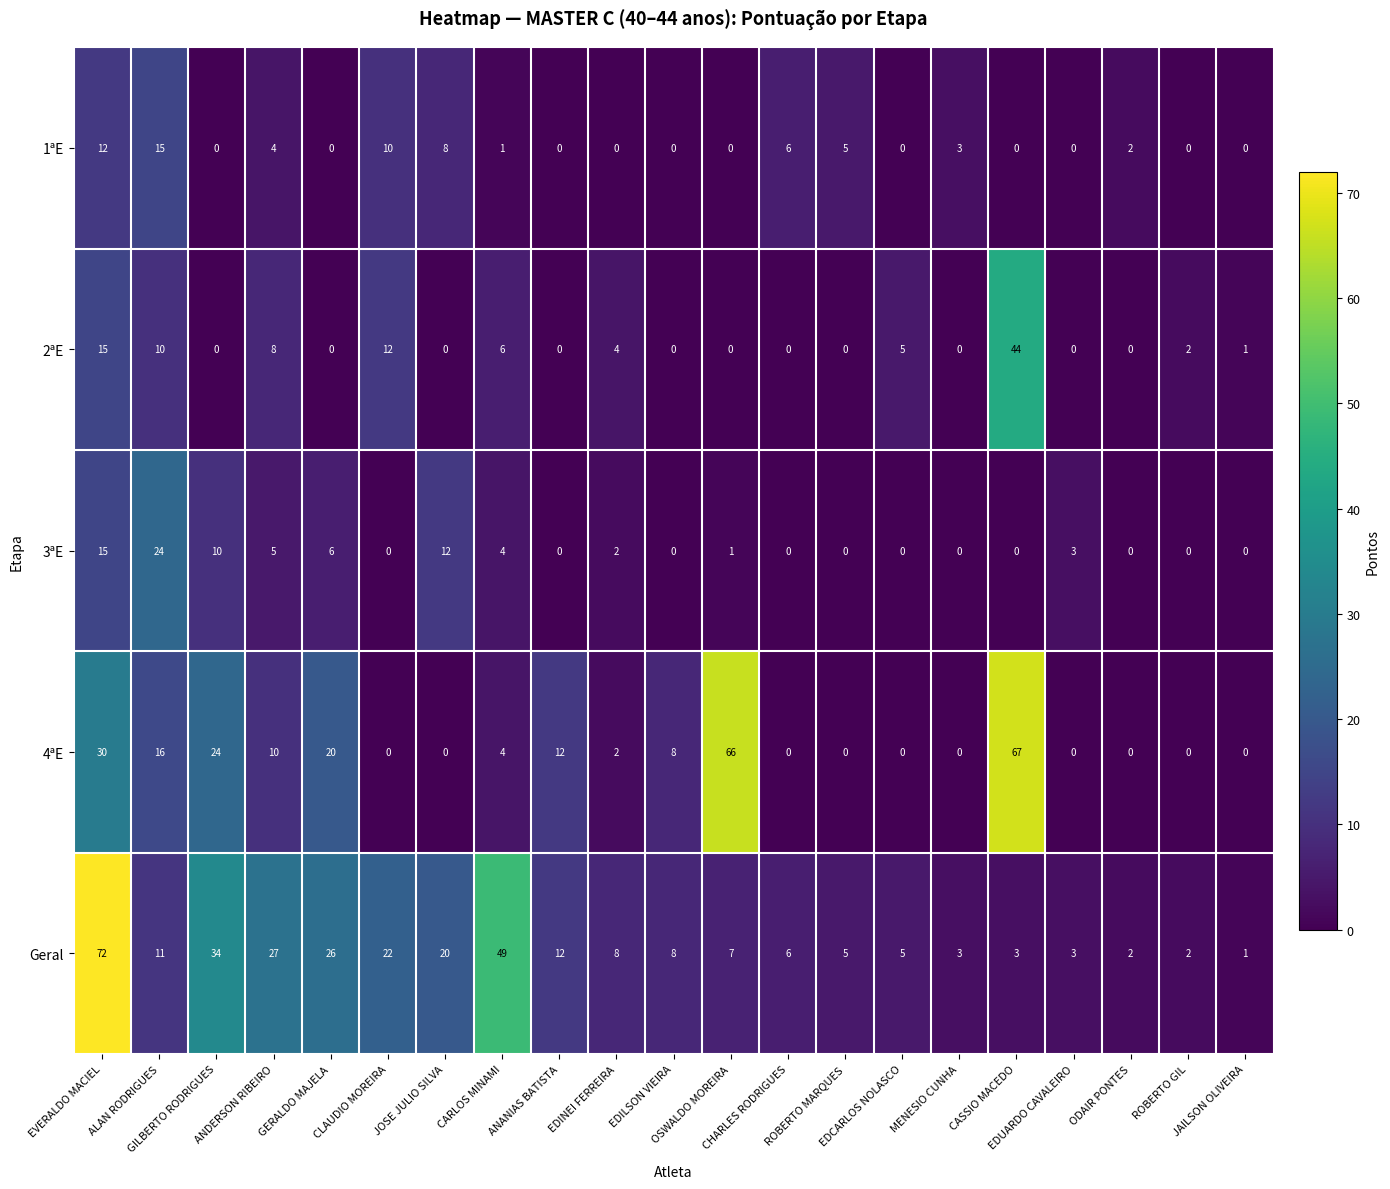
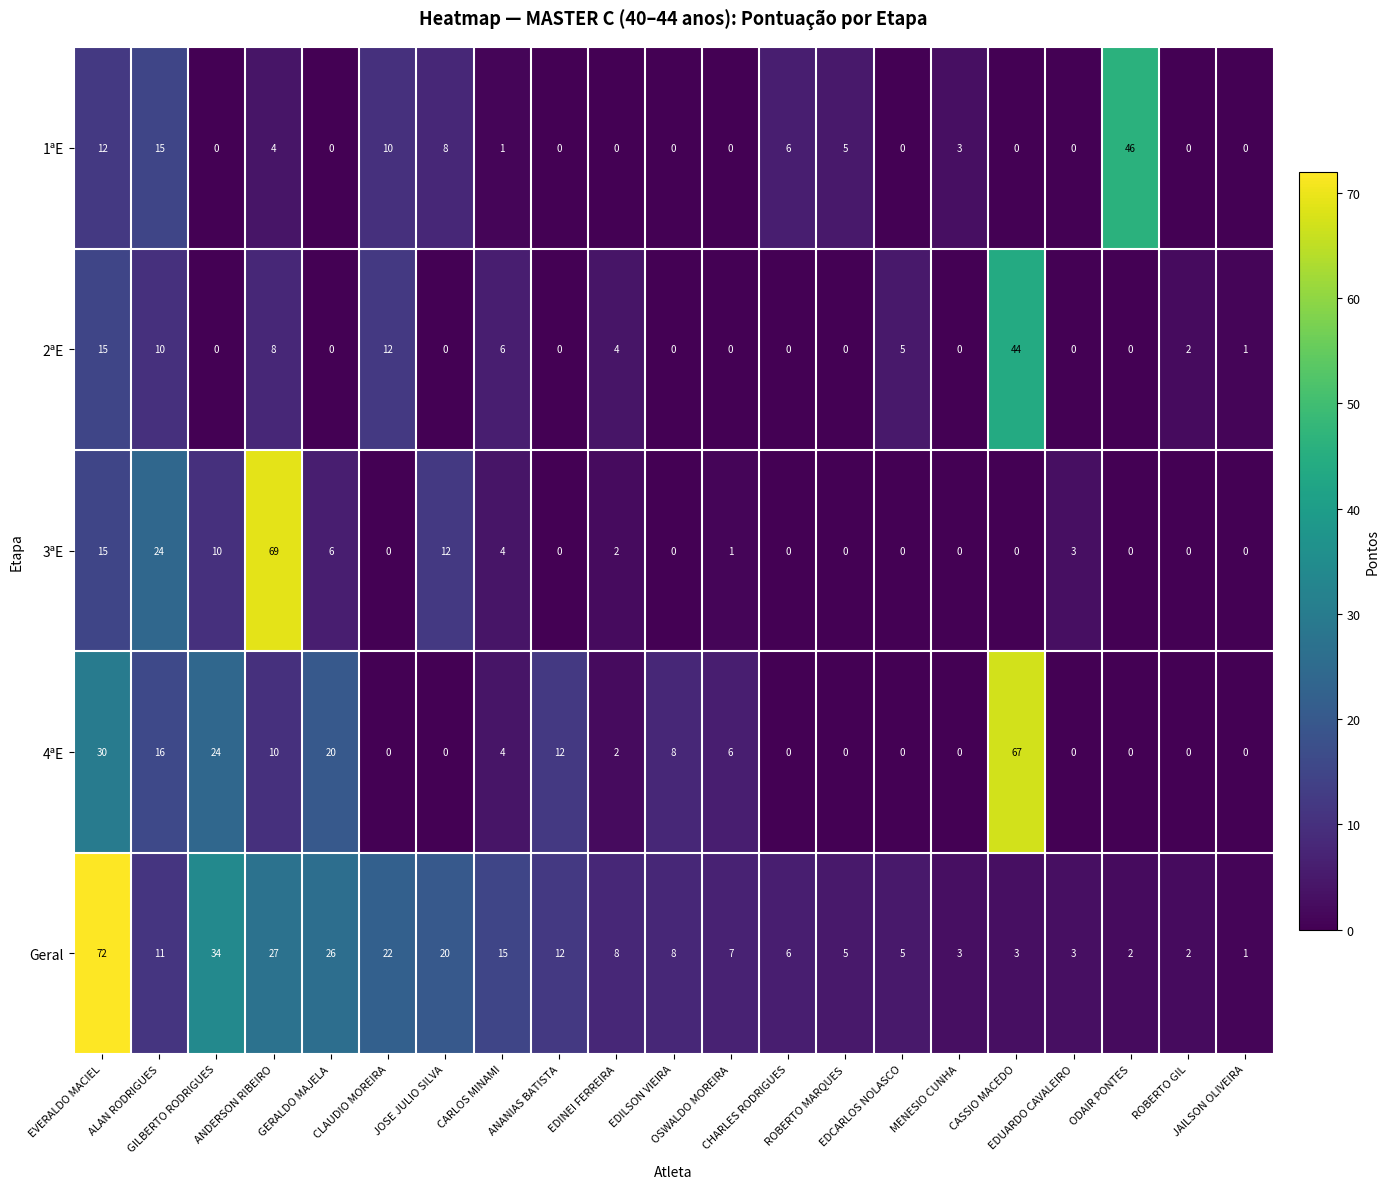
  {
    "1ªE": {
      "EVERALDO MACIEL": 12,
      "ALAN RODRIGUES": 15,
      "GILBERTO RODRIGUES": 0,
      "ANDERSON RIBEIRO": 4,
      "GERALDO MAJELA": 0,
      "CLAUDIO MOREIRA": 10,
      "JOSE JULIO SILVA": 8,
      "CARLOS MINAMI": 1,
      "ANANIAS BATISTA": 0,
      "EDINEI FERREIRA": 0,
      "EDILSON VIEIRA": 0,
      "OSWALDO MOREIRA": 0,
      "CHARLES RODRIGUES": 6,
      "ROBERTO MARQUES": 5,
      "EDCARLOS NOLASCO": 0,
      "MENESIO CUNHA": 3,
      "CASSIO MACEDO": 0,
      "EDUARDO CAVALEIRO": 0,
-     "ODAIR PONTES": 2,
+     "ODAIR PONTES": 46,
      "ROBERTO GIL": 0,
      "JAILSON OLIVEIRA": 0
    },
    "2ªE": {
      "EVERALDO MACIEL": 15,
      "ALAN RODRIGUES": 10,
      "GILBERTO RODRIGUES": 0,
      "ANDERSON RIBEIRO": 8,
      "GERALDO MAJELA": 0,
      "CLAUDIO MOREIRA": 12,
      "JOSE JULIO SILVA": 0,
      "CARLOS MINAMI": 6,
      "ANANIAS BATISTA": 0,
      "EDINEI FERREIRA": 4,
      "EDILSON VIEIRA": 0,
      "OSWALDO MOREIRA": 0,
      "CHARLES RODRIGUES": 0,
      "ROBERTO MARQUES": 0,
      "EDCARLOS NOLASCO": 5,
      "MENESIO CUNHA": 0,
      "CASSIO MACEDO": 44,
      "EDUARDO CAVALEIRO": 0,
      "ODAIR PONTES": 0,
      "ROBERTO GIL": 2,
      "JAILSON OLIVEIRA": 1
    },
    "3ªE": {
      "EVERALDO MACIEL": 15,
      "ALAN RODRIGUES": 24,
      "GILBERTO RODRIGUES": 10,
-     "ANDERSON RIBEIRO": 5,
+     "ANDERSON RIBEIRO": 69,
      "GERALDO MAJELA": 6,
      "CLAUDIO MOREIRA": 0,
      "JOSE JULIO SILVA": 12,
      "CARLOS MINAMI": 4,
      "ANANIAS BATISTA": 0,
      "EDINEI FERREIRA": 2,
      "EDILSON VIEIRA": 0,
      "OSWALDO MOREIRA": 1,
      "CHARLES RODRIGUES": 0,
      "ROBERTO MARQUES": 0,
      "EDCARLOS NOLASCO": 0,
      "MENESIO CUNHA": 0,
      "CASSIO MACEDO": 0,
      "EDUARDO CAVALEIRO": 3,
      "ODAIR PONTES": 0,
      "ROBERTO GIL": 0,
      "JAILSON OLIVEIRA": 0
    },
    "4ªE": {
      "EVERALDO MACIEL": 30,
      "ALAN RODRIGUES": 16,
      "GILBERTO RODRIGUES": 24,
      "ANDERSON RIBEIRO": 10,
      "GERALDO MAJELA": 20,
      "CLAUDIO MOREIRA": 0,
      "JOSE JULIO SILVA": 0,
      "CARLOS MINAMI": 4,
      "ANANIAS BATISTA": 12,
      "EDINEI FERREIRA": 2,
      "EDILSON VIEIRA": 8,
-     "OSWALDO MOREIRA": 66,
+     "OSWALDO MOREIRA": 6,
      "CHARLES RODRIGUES": 0,
      "ROBERTO MARQUES": 0,
      "EDCARLOS NOLASCO": 0,
      "MENESIO CUNHA": 0,
      "CASSIO MACEDO": 67,
      "EDUARDO CAVALEIRO": 0,
      "ODAIR PONTES": 0,
      "ROBERTO GIL": 0,
      "JAILSON OLIVEIRA": 0
    },
    "Geral": {
      "EVERALDO MACIEL": 72,
      "ALAN RODRIGUES": 11,
      "GILBERTO RODRIGUES": 34,
      "ANDERSON RIBEIRO": 27,
      "GERALDO MAJELA": 26,
      "CLAUDIO MOREIRA": 22,
      "JOSE JULIO SILVA": 20,
-     "CARLOS MINAMI": 49,
+     "CARLOS MINAMI": 15,
      "ANANIAS BATISTA": 12,
      "EDINEI FERREIRA": 8,
      "EDILSON VIEIRA": 8,
      "OSWALDO MOREIRA": 7,
      "CHARLES RODRIGUES": 6,
      "ROBERTO MARQUES": 5,
      "EDCARLOS NOLASCO": 5,
      "MENESIO CUNHA": 3,
      "CASSIO MACEDO": 3,
      "EDUARDO CAVALEIRO": 3,
      "ODAIR PONTES": 2,
      "ROBERTO GIL": 2,
      "JAILSON OLIVEIRA": 1
    }
  }
